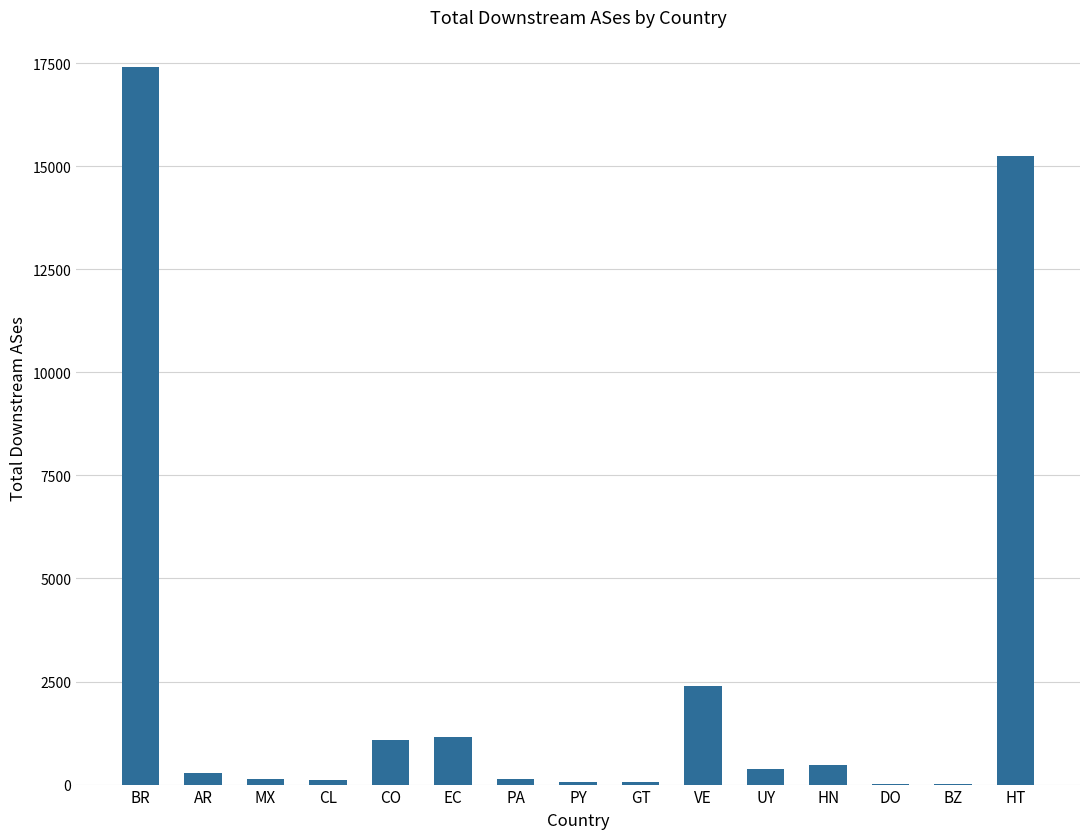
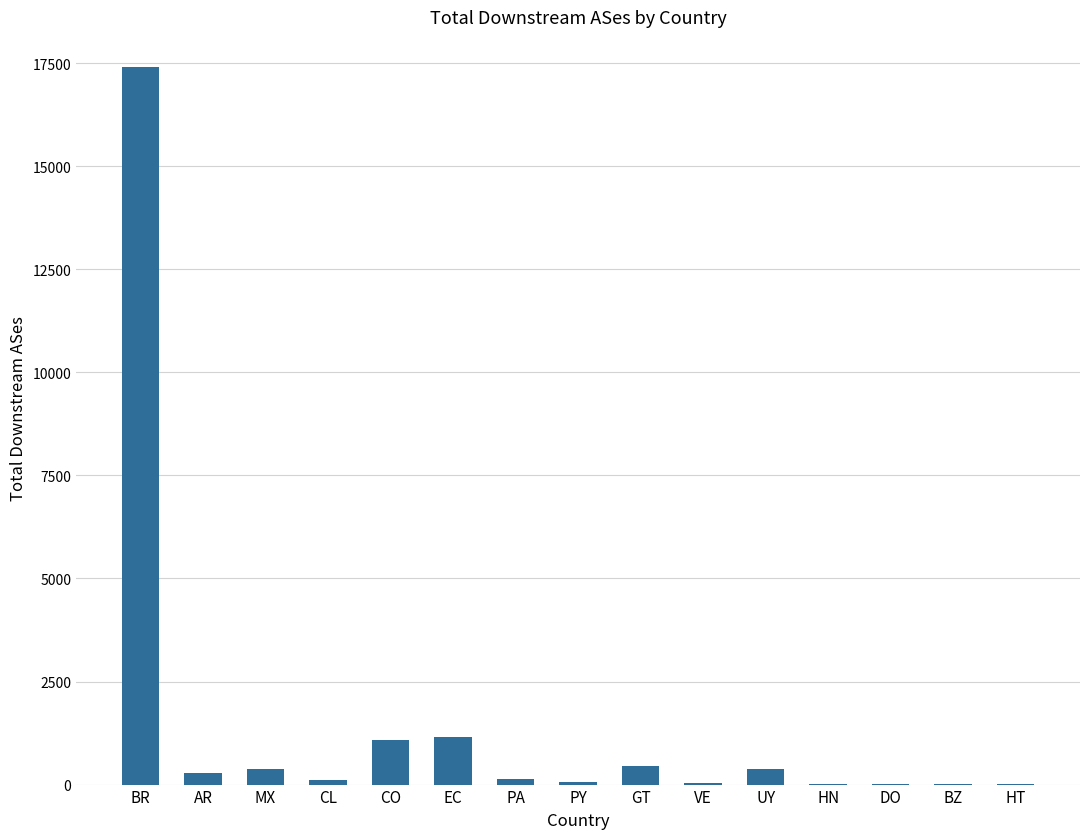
  {
    "BR": 17400,
    "AR": 300,
-   "MX": 100,
+   "MX": 400,
    "CL": 100,
    "CO": 1100,
    "EC": 1100,
    "PA": 100,
    "PY": 100,
-   "GT": 100,
-   "VE": 2400,
+   "GT": 500,
+   "VE": 0,
    "UY": 400,
-   "HN": 500,
-   "HT": 15300
+   "HN": 0,
+   "HT": 0
  }
